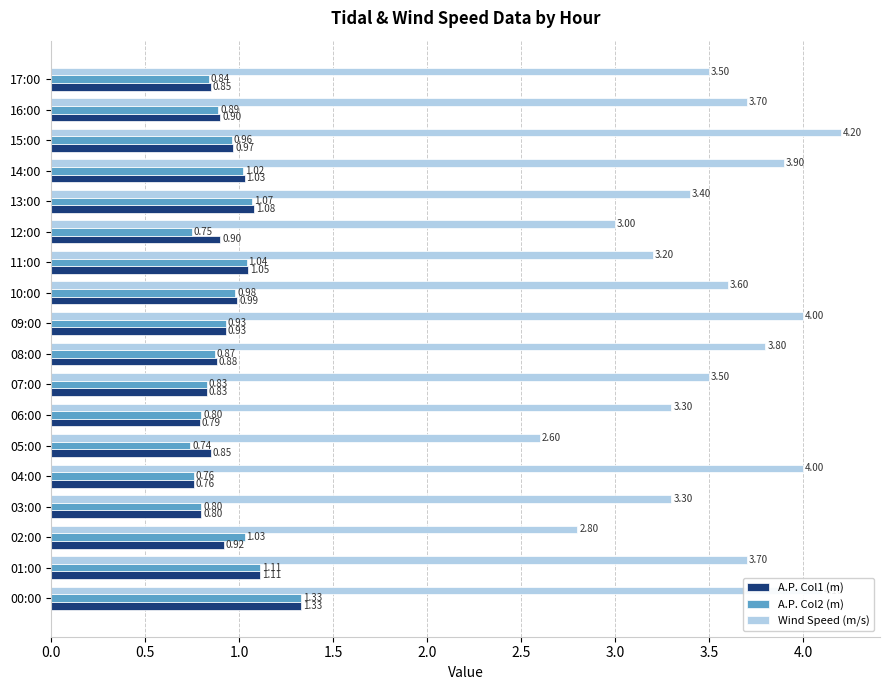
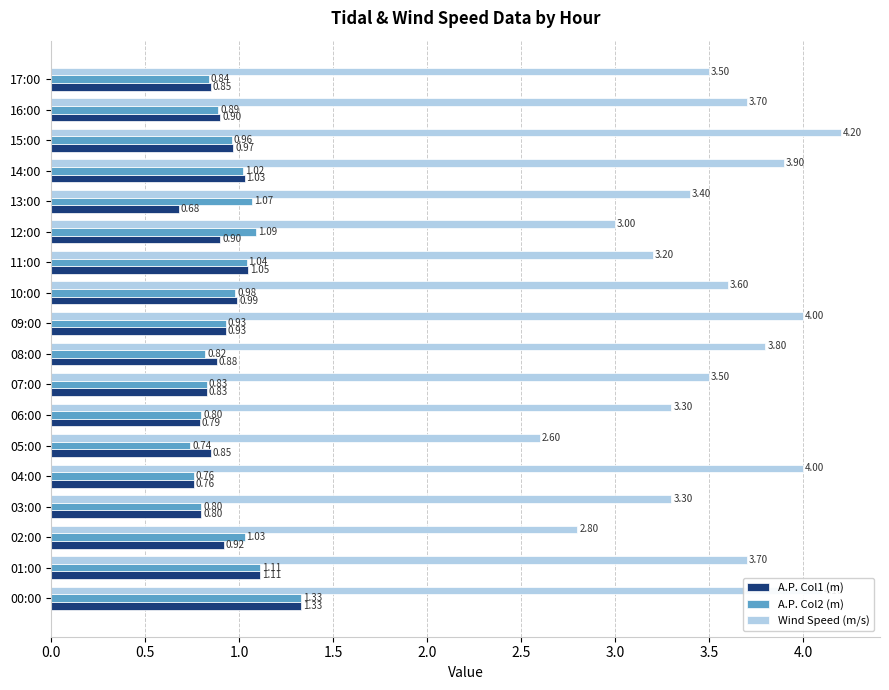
  {
    "A.P. Col1 (m)": {
-     "13:00": 1.08,
+     "13:00": 0.68,
      "12:00": 0.90,
      "05:00": 0.85,
      "02:00": 0.92
    },
    "A.P. Col2 (m)": {
-     "12:00": 0.75,
-     "08:00": 0.87,
+     "12:00": 1.09,
+     "08:00": 0.82,
      "05:00": 0.74,
      "02:00": 1.03
    },
    "Wind Speed (m/s)": {
      "17:00": 3.50,
      "16:00": 3.70,
      "15:00": 4.20,
      "14:00": 3.90,
      "13:00": 3.40,
      "12:00": 3.00,
      "11:00": 3.20,
      "10:00": 3.60,
      "09:00": 4.00,
      "08:00": 3.80,
      "07:00": 3.50,
      "06:00": 3.30,
      "05:00": 2.60,
      "04:00": 4.00,
      "03:00": 3.30,
      "02:00": 2.80,
      "01:00": 3.70
    }
  }
